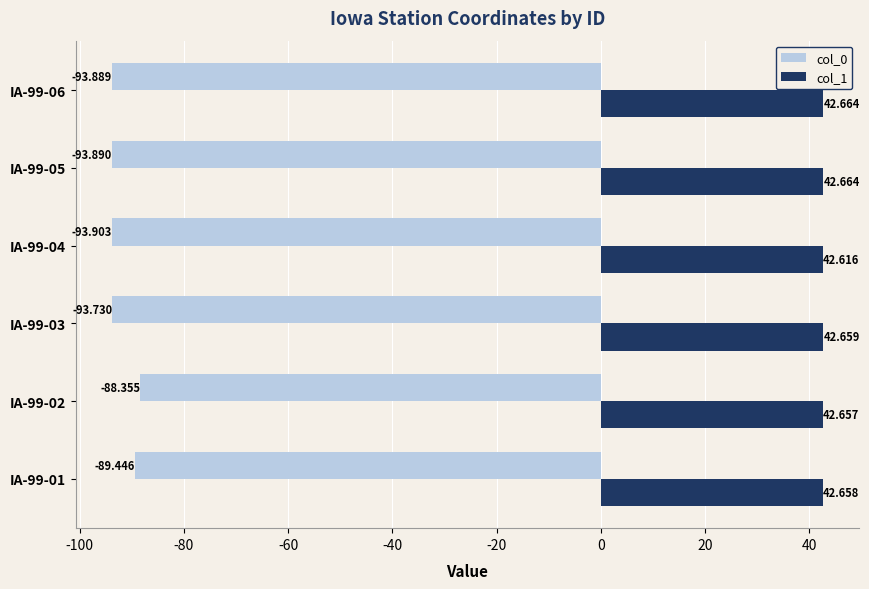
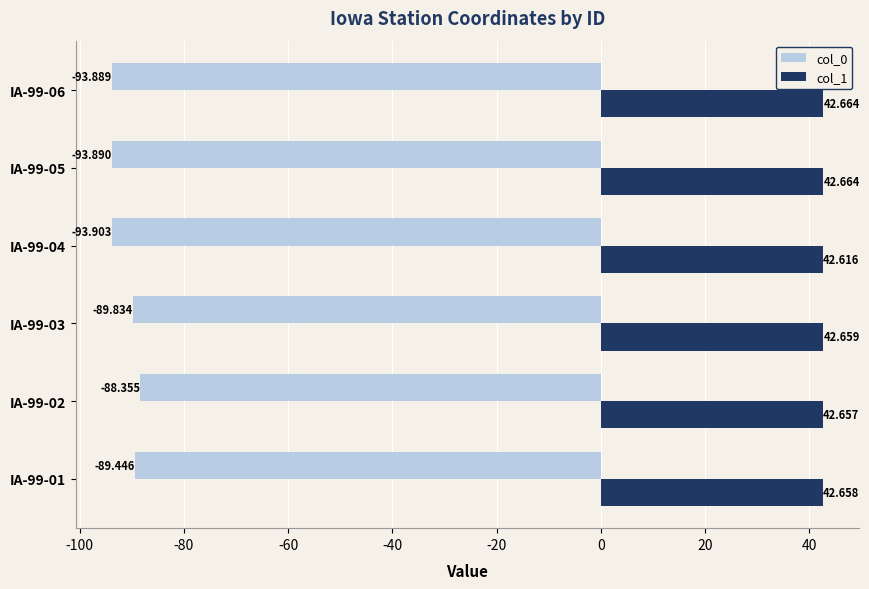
  {
    "col_0": {
      "IA-99-06": -93.889,
      "IA-99-05": -93.890,
      "IA-99-04": -93.903,
-     "IA-99-03": -93.730,
+     "IA-99-03": -89.834,
      "IA-99-02": -88.355,
      "IA-99-01": -89.446
    },
    "col_1": {
      "IA-99-06": 42.664,
      "IA-99-05": 42.664,
      "IA-99-04": 42.616,
      "IA-99-03": 42.659,
      "IA-99-02": 42.657,
      "IA-99-01": 42.658
    }
  }
